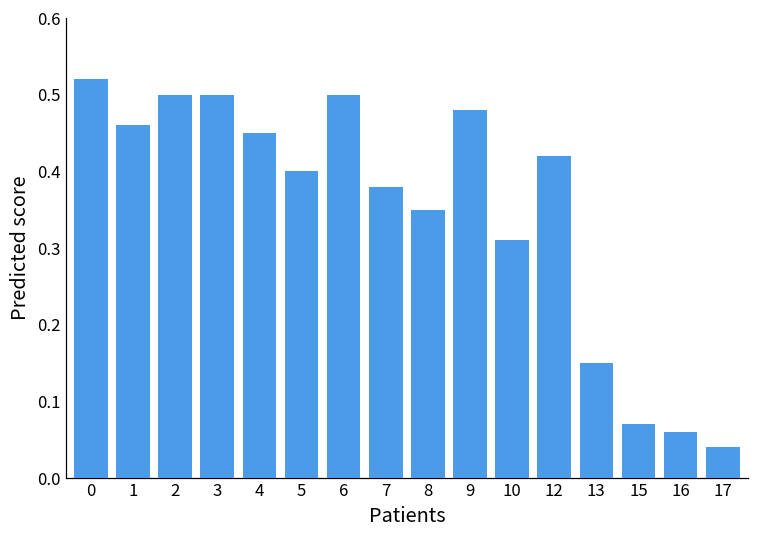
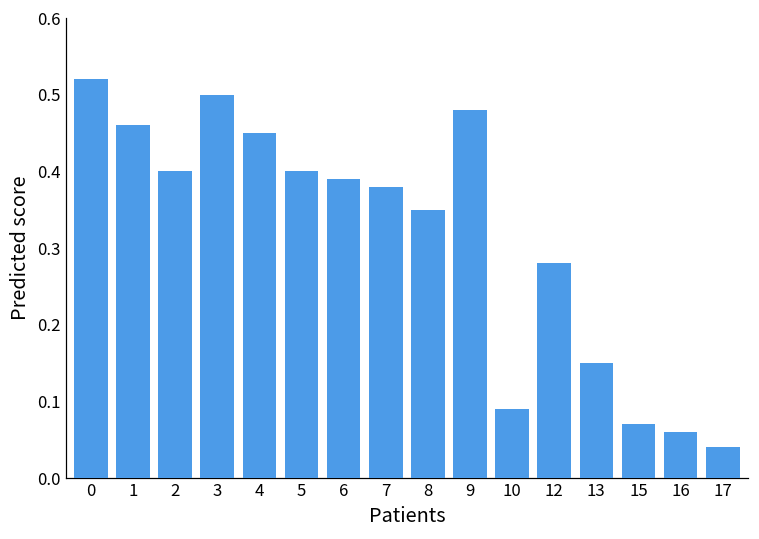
  {
    "0": 0.52,
    "1": 0.46,
-   "2": 0.5,
+   "2": 0.4,
    "3": 0.50,
    "5": 0.40,
-   "6": 0.50,
+   "6": 0.39,
    "7": 0.38,
-   "10": 0.31,
-   "12": 0.42,
+   "10": 0.09,
+   "12": 0.28,
    "13": 0.15,
    "15": 0.07,
    "16": 0.06,
    "17": 0.04
  }
